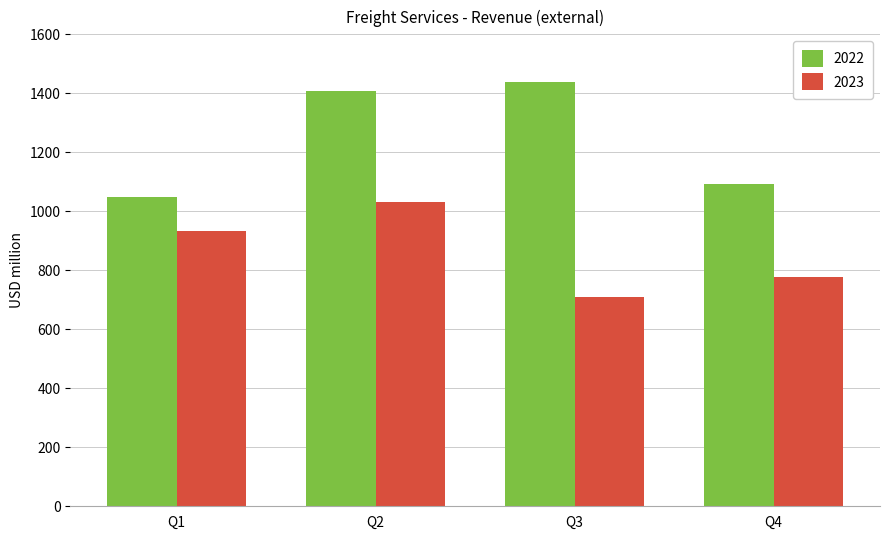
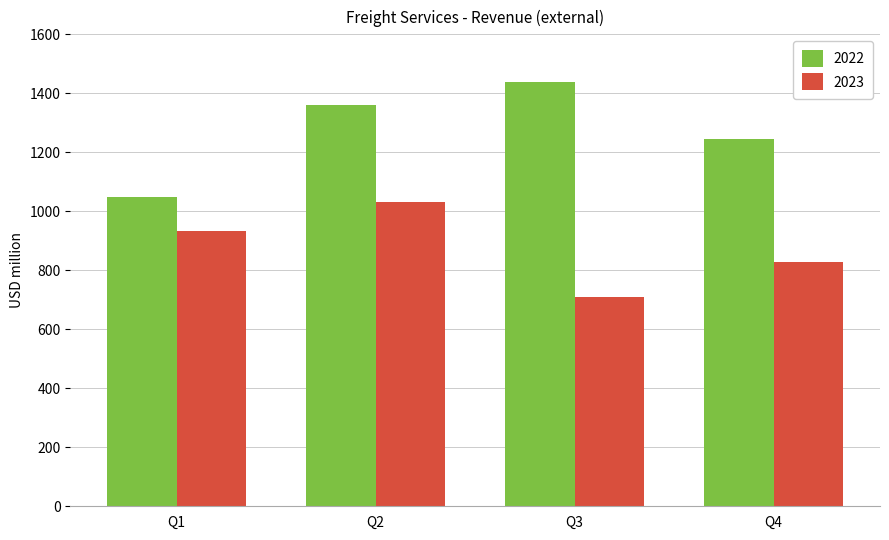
  {
    "2022": {
      "Q1": 1050,
-     "Q2": 1410,
+     "Q2": 1360,
      "Q3": 1440,
-     "Q4": 1090
+     "Q4": 1250
    },
    "2023": {
      "Q1": 930,
      "Q2": 1030,
      "Q3": 710,
-     "Q4": 780
+     "Q4": 830
    }
  }
